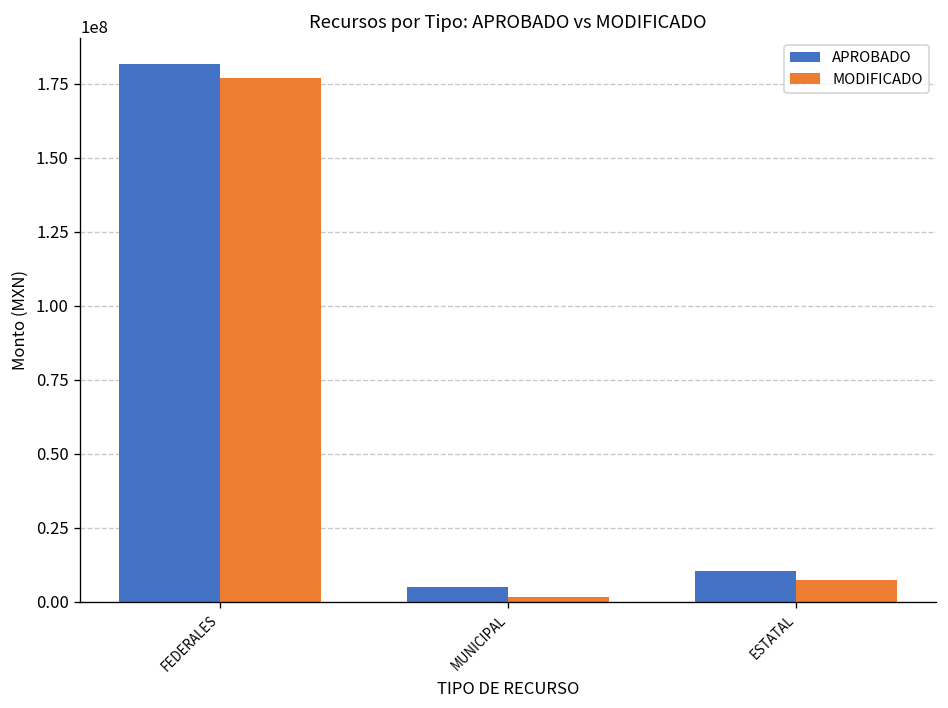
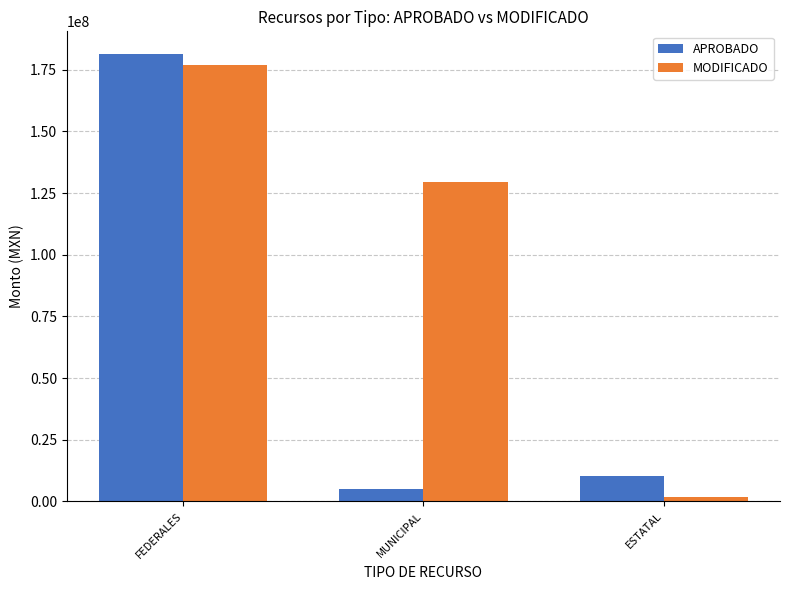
  {
    "APROBADO": {
      "FEDERALES": 182000000,
      "MUNICIPAL": 5000000,
      "ESTATAL": 10000000
    },
    "MODIFICADO": {
      "FEDERALES": 177000000,
-     "MUNICIPAL": 2000000,
-     "ESTATAL": 7000000
+     "MUNICIPAL": 130000000,
+     "ESTATAL": 2000000
    }
  }
